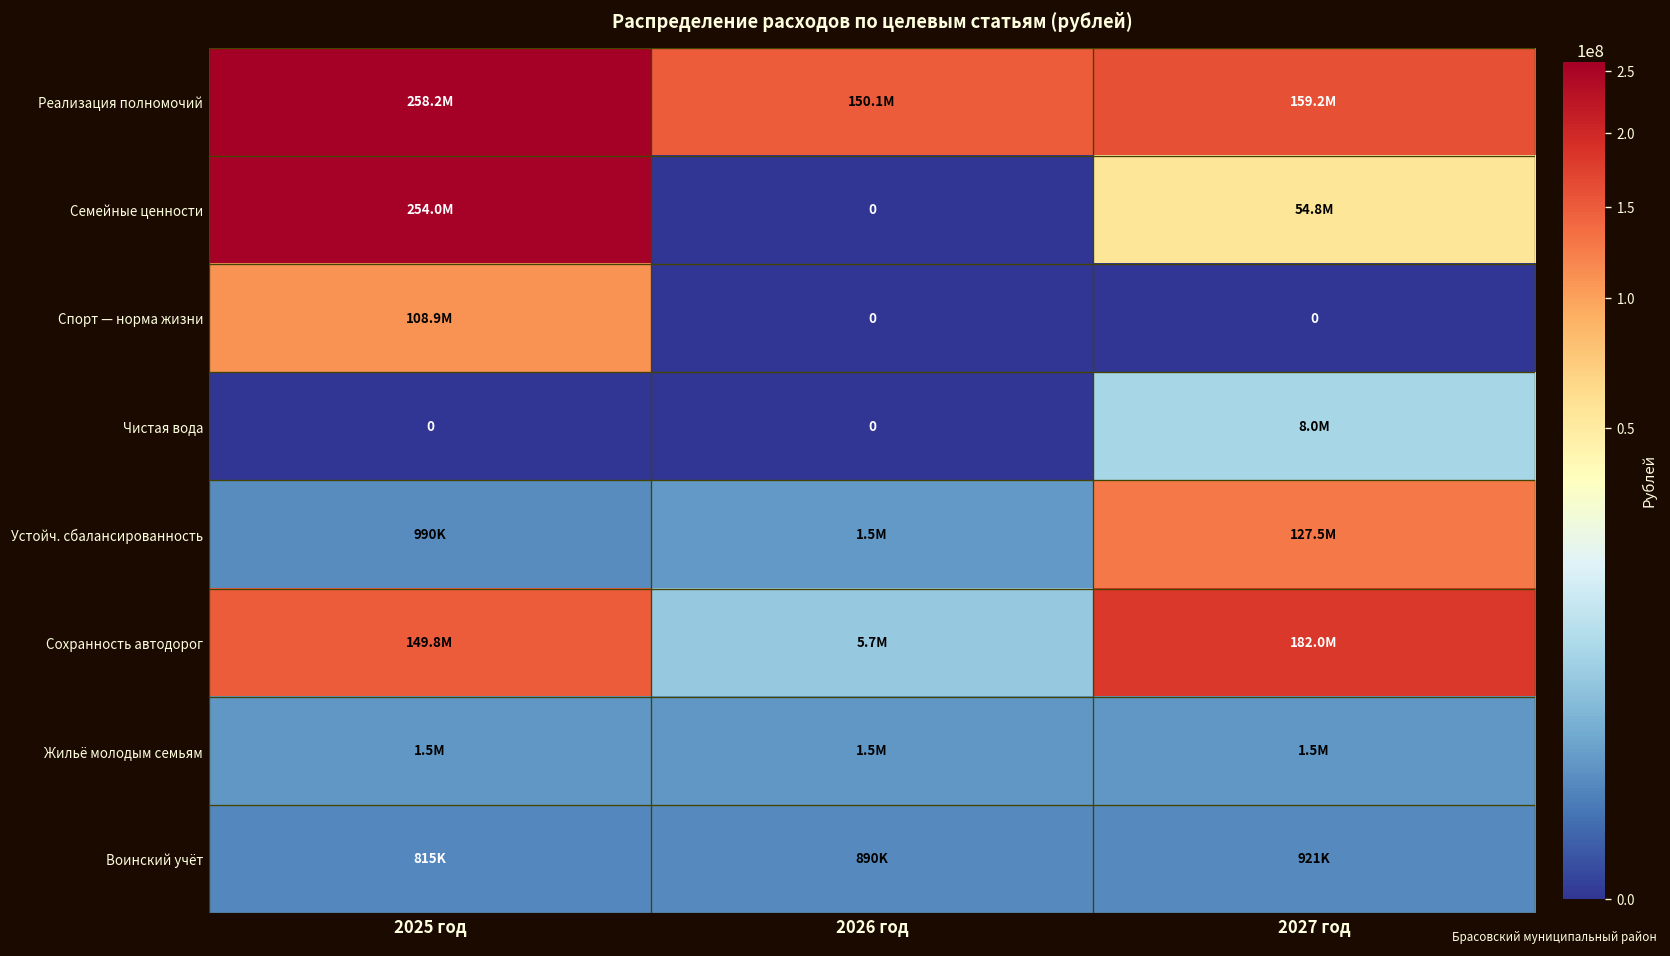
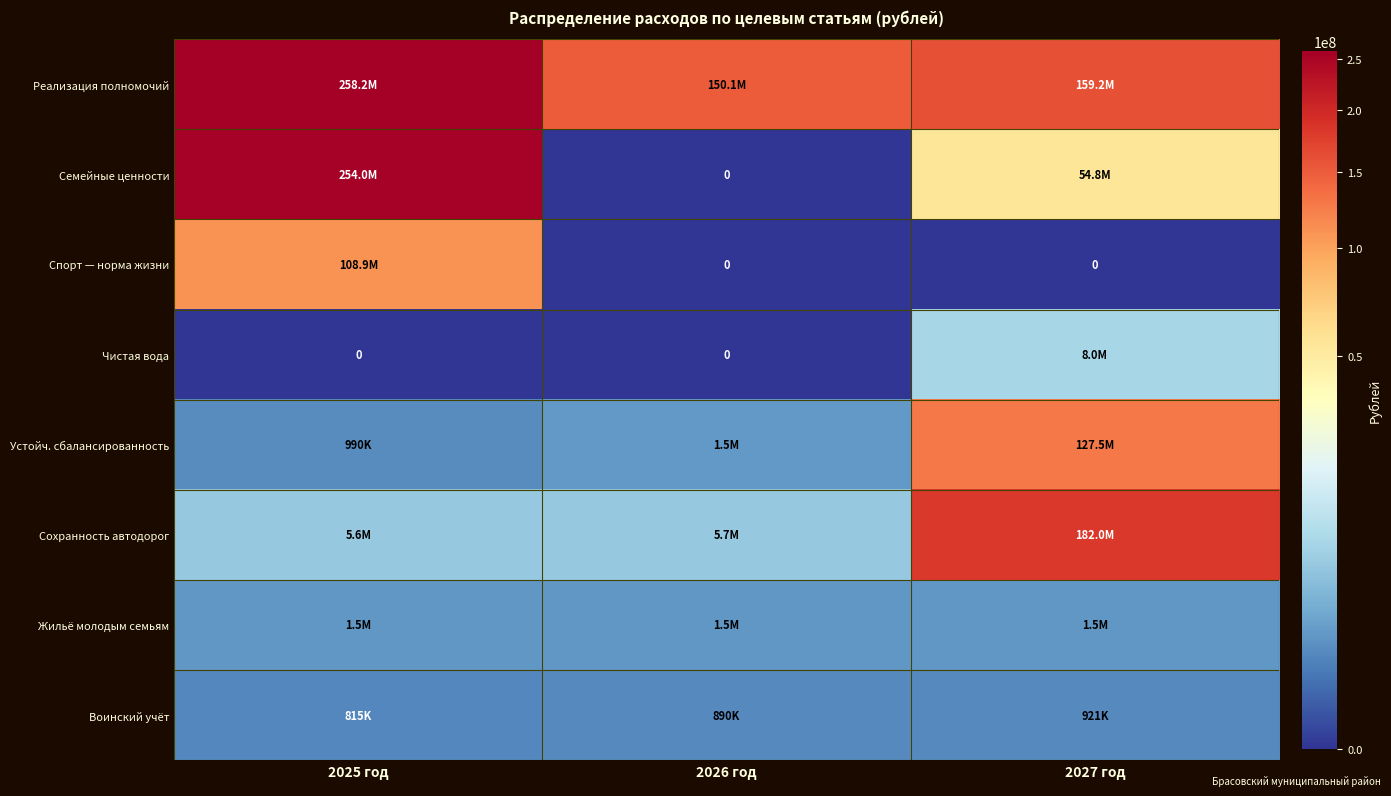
  {
    "Реализация полномочий": {
      "2025 год": "258.2M",
      "2026 год": "150.1M",
      "2027 год": "159.2M"
    },
    "Семейные ценности": {
      "2025 год": "254.0M",
      "2026 год": "0",
      "2027 год": "54.8M"
    },
    "Спорт — норма жизни": {
      "2025 год": "108.9M",
      "2026 год": "0",
      "2027 год": "0"
    },
    "Чистая вода": {
      "2025 год": "0",
      "2026 год": "0",
      "2027 год": "8.0M"
    },
    "Устойч. сбалансированность": {
      "2025 год": "990K",
      "2026 год": "1.5M",
      "2027 год": "127.5M"
    },
    "Сохранность автодорог": {
-     "2025 год": "149.8M",
+     "2025 год": "5.6M",
      "2026 год": "5.7M",
      "2027 год": "182.0M"
    },
    "Жильё молодым семьям": {
      "2025 год": "1.5M",
      "2026 год": "1.5M",
      "2027 год": "1.5M"
    },
    "Воинский учёт": {
      "2025 год": "815K",
      "2026 год": "890K",
      "2027 год": "921K"
    }
  }
